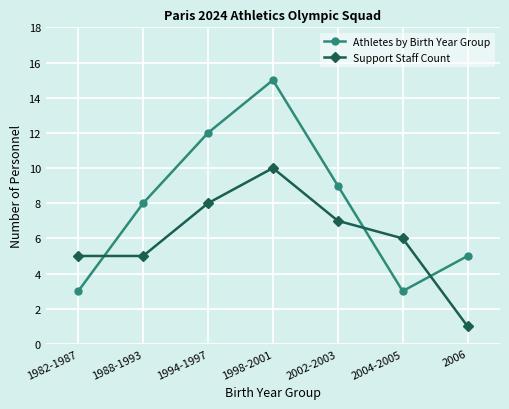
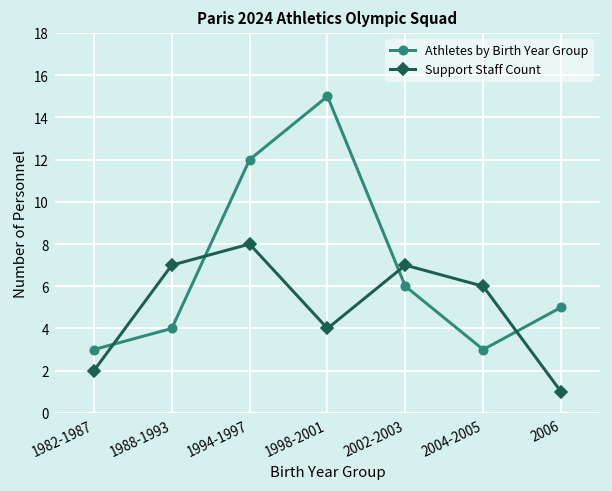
  {
    "Athletes by Birth Year Group": {
      "1982-1987": 3,
-     "1988-1993": 8,
+     "1988-1993": 4,
      "1994-1997": 12,
      "1998-2001": 15,
-     "2002-2003": 9,
+     "2002-2003": 6,
      "2004-2005": 3,
      "2006": 5
    },
    "Support Staff Count": {
-     "1982-1987": 5,
-     "1988-1993": 5,
+     "1982-1987": 2,
+     "1988-1993": 7,
      "1994-1997": 8,
-     "1998-2001": 10,
+     "1998-2001": 4,
      "2002-2003": 7,
      "2004-2005": 6,
      "2006": 1
    }
  }
